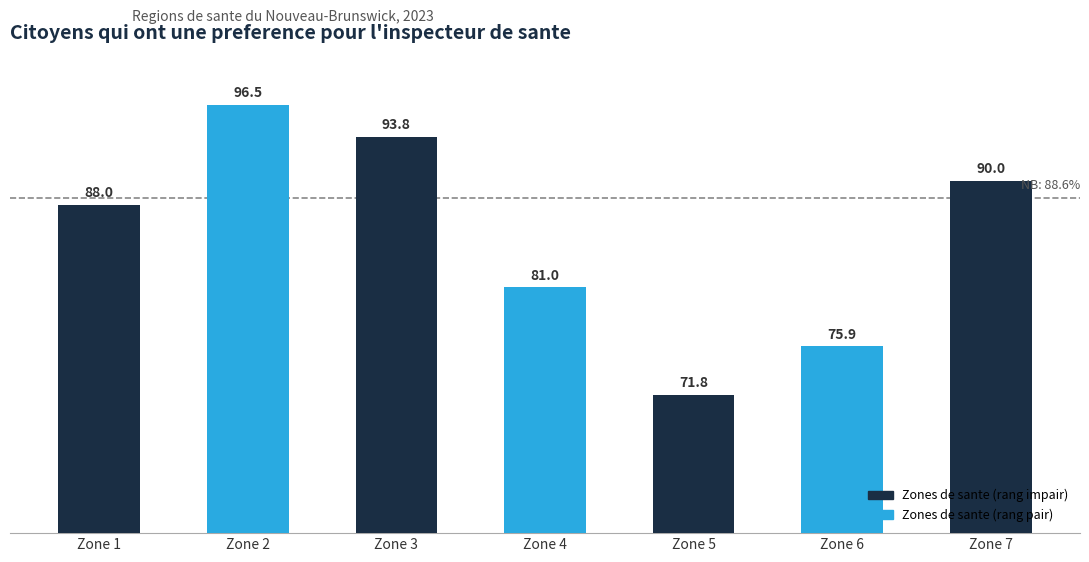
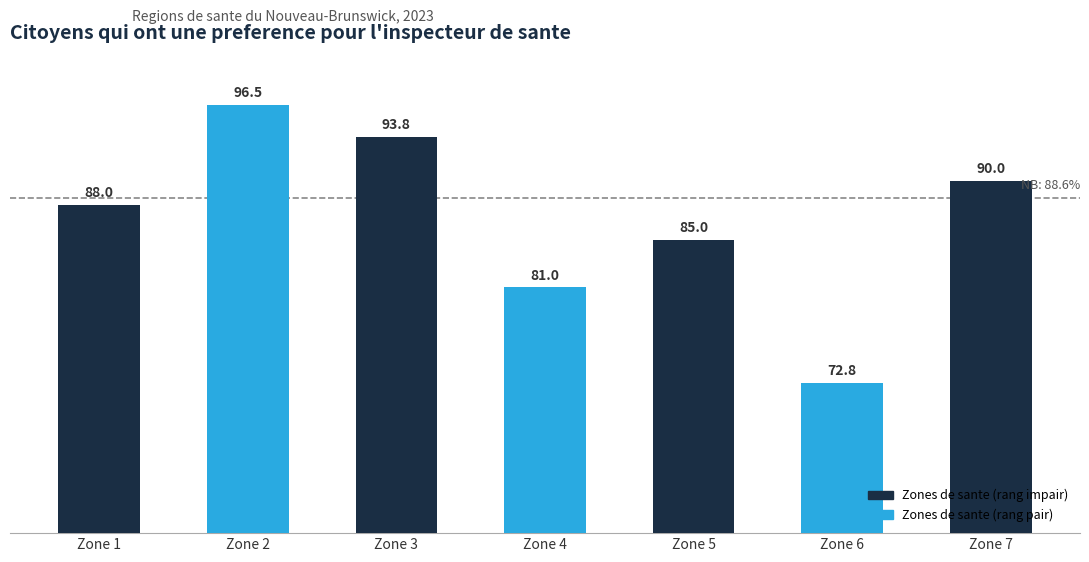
  {
    "Zone 1": 88.0,
    "Zone 2": 96.5,
    "Zone 3": 93.8,
    "Zone 4": 81.0,
-   "Zone 5": 71.8,
-   "Zone 6": 75.9,
+   "Zone 5": 85.0,
+   "Zone 6": 72.8,
    "Zone 7": 90.0
  }
